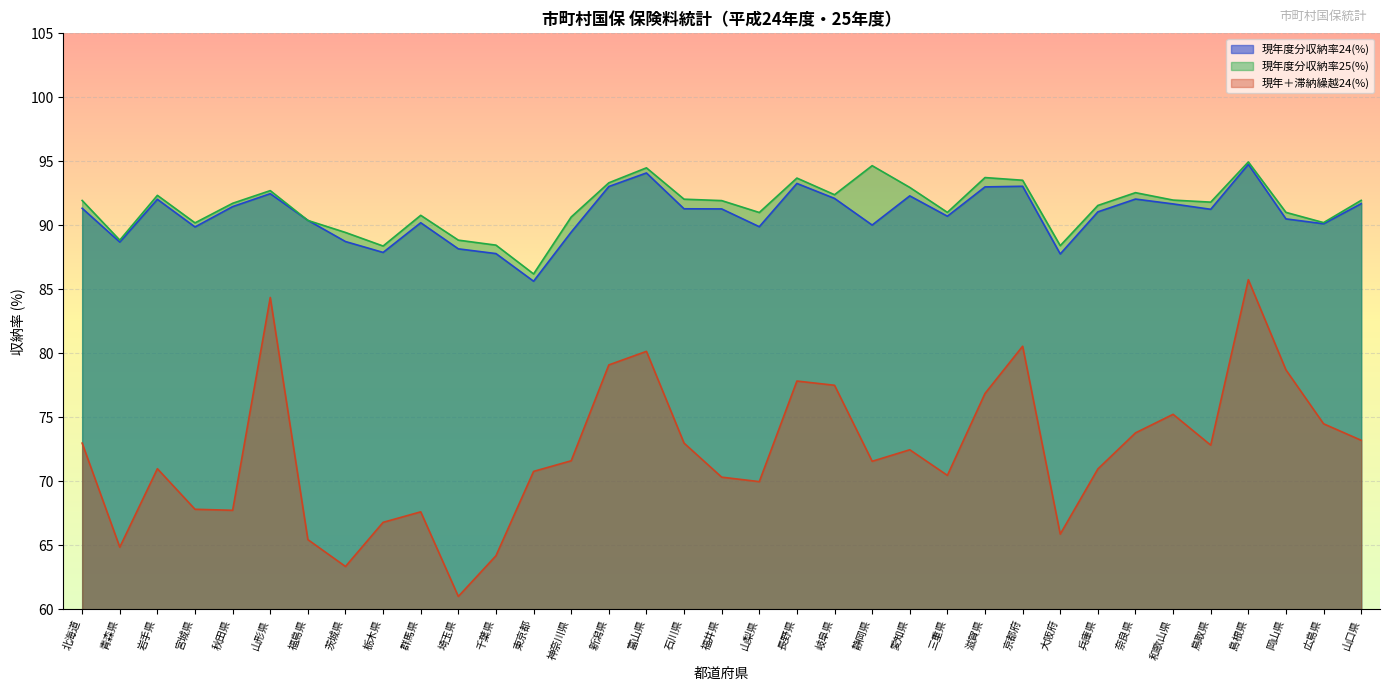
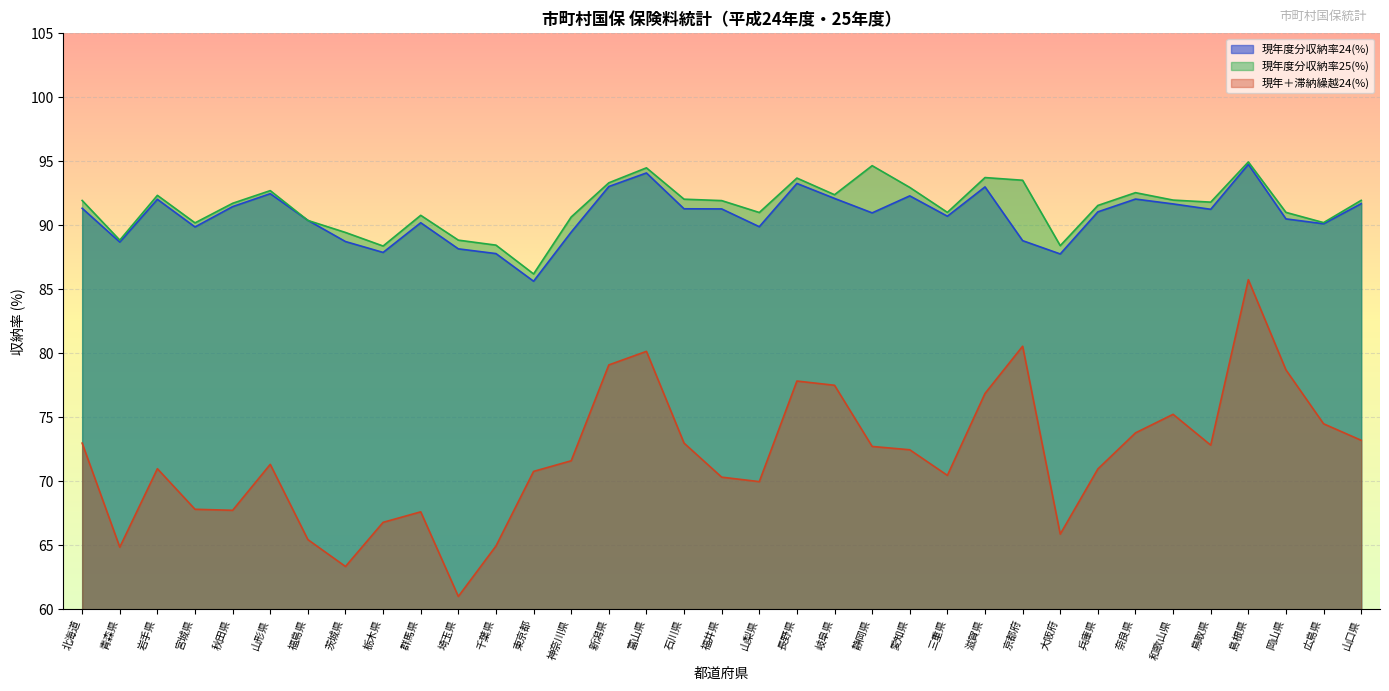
  {
    "現年度分収納率24(%)": {
      "北海道": 91.3,
      "岩手県": 92.0,
      "宮城県": 89.9,
      "秋田県": 91.5,
      "山形県": 92.5,
      "茨城県": 88.7,
      "栃木県": 87.9,
      "群馬県": 90.2,
      "埼玉県": 88.2,
      "千葉県": 87.8,
      "東京都": 85.6,
      "神奈川県": 89.5,
      "新潟県": 93.0,
      "富山県": 94.1,
      "石川県": 91.3,
      "福井県": 91.3,
      "山梨県": 89.9,
      "長野県": 93.3,
      "岐阜県": 92.1,
-     "静岡県": 90.0,
+     "静岡県": 91.0,
      "愛知県": 92.3,
      "三重県": 90.7,
      "滋賀県": 93.0,
-     "京都府": 93.1,
+     "京都府": 88.8,
      "大阪府": 87.8,
      "兵庫県": 91.1,
      "奈良県": 92.1,
      "和歌山県": 91.7,
      "鳥取県": 91.3,
      "岡山県": 90.5,
      "山口県": 91.7
    },
    "現年度分収納率25(%)": {
      "北海道": 91.9,
      "岩手県": 92.3,
      "宮城県": 90.2,
      "秋田県": 91.7,
      "山形県": 92.7,
      "茨城県": 89.4,
      "栃木県": 88.4,
      "群馬県": 90.8,
      "埼玉県": 88.8,
      "千葉県": 88.5,
      "東京都": 86.2,
      "神奈川県": 90.7,
      "新潟県": 93.3,
      "富山県": 94.5,
      "石川県": 92.0,
      "福井県": 91.9,
      "山梨県": 91.0,
      "長野県": 93.7,
      "岐阜県": 92.4,
      "静岡県": 94.7,
      "愛知県": 93.0,
      "三重県": 91.0,
      "滋賀県": 93.7,
      "京都府": 93.5,
      "大阪府": 88.4,
      "兵庫県": 91.6,
      "奈良県": 92.6,
      "和歌山県": 92.0,
      "鳥取県": 91.8,
      "岡山県": 91.0,
      "山口県": 92.0
    },
    "現年＋滞納繰越24(%)": {
      "北海道": 73.0,
      "青森県": 64.9,
      "岩手県": 71.0,
      "宮城県": 67.8,
      "秋田県": 67.7,
-     "山形県": 84.4,
+     "山形県": 71.3,
      "福島県": 65.4,
      "茨城県": 63.3,
      "栃木県": 66.8,
      "群馬県": 67.6,
      "埼玉県": 61.0,
-     "千葉県": 64.2,
+     "千葉県": 64.9,
      "東京都": 70.8,
      "神奈川県": 71.6,
      "新潟県": 79.1,
      "富山県": 80.2,
      "石川県": 73.0,
      "福井県": 70.3,
      "山梨県": 70.0,
      "長野県": 77.8,
      "岐阜県": 77.5,
-     "静岡県": 71.6,
+     "静岡県": 72.7,
      "愛知県": 72.5,
      "三重県": 70.5,
      "滋賀県": 76.9,
      "京都府": 80.6,
      "大阪府": 65.9,
      "兵庫県": 71.0,
      "奈良県": 73.8,
      "和歌山県": 75.2,
      "鳥取県": 72.8,
      "島根県": 85.8,
      "岡山県": 78.7,
      "広島県": 74.5,
      "山口県": 73.2
    }
  }
